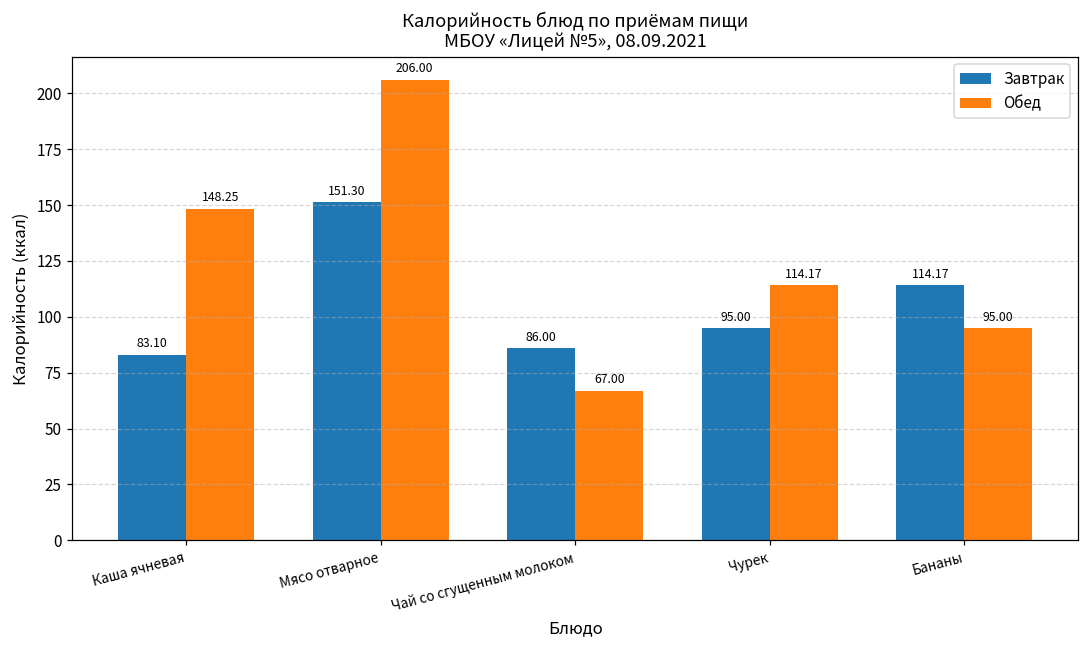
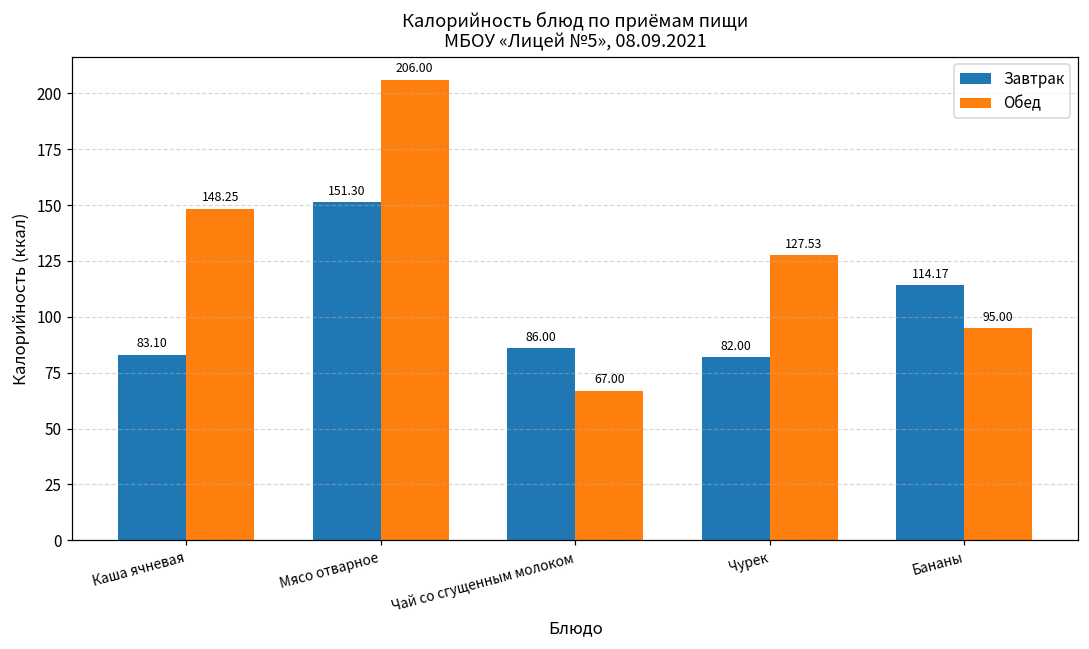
  {
    "Завтрак": {
      "Каша ячневая": 83.10,
      "Мясо отварное": 151.30,
      "Чай со сгущенным молоком": 86.00,
-     "Чурек": 95.00,
+     "Чурек": 82.00,
      "Бананы": 114.17
    },
    "Обед": {
      "Каша ячневая": 148.25,
      "Мясо отварное": 206.00,
      "Чай со сгущенным молоком": 67.00,
-     "Чурек": 114.17,
+     "Чурек": 127.53,
      "Бананы": 95.00
    }
  }
